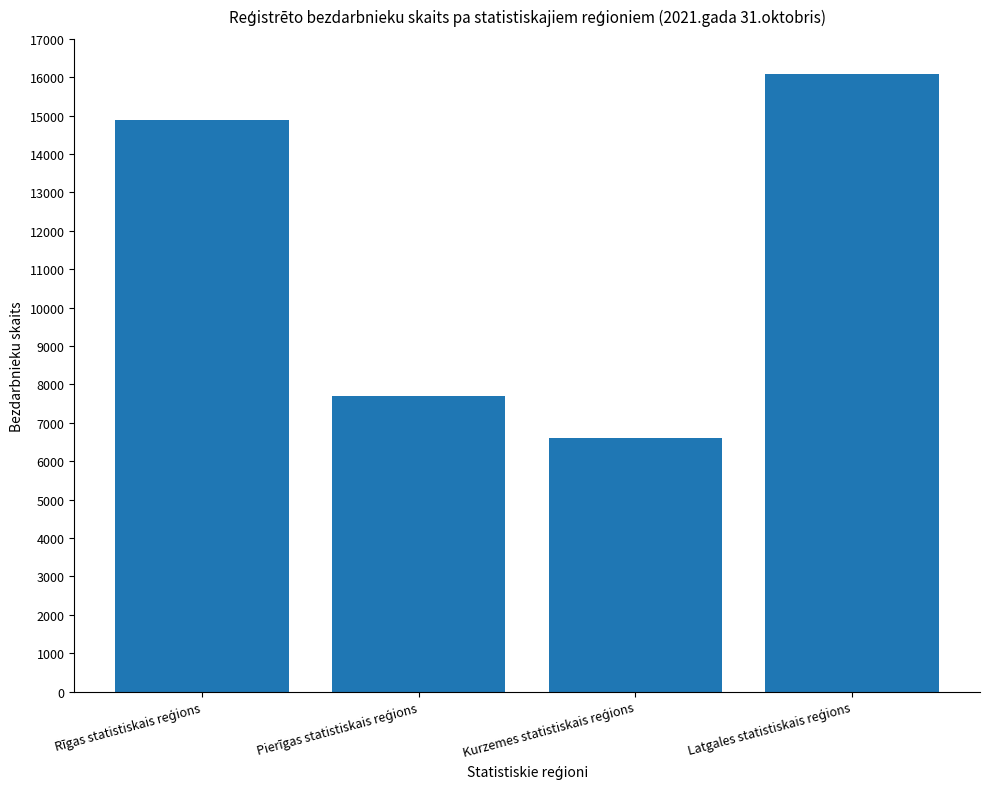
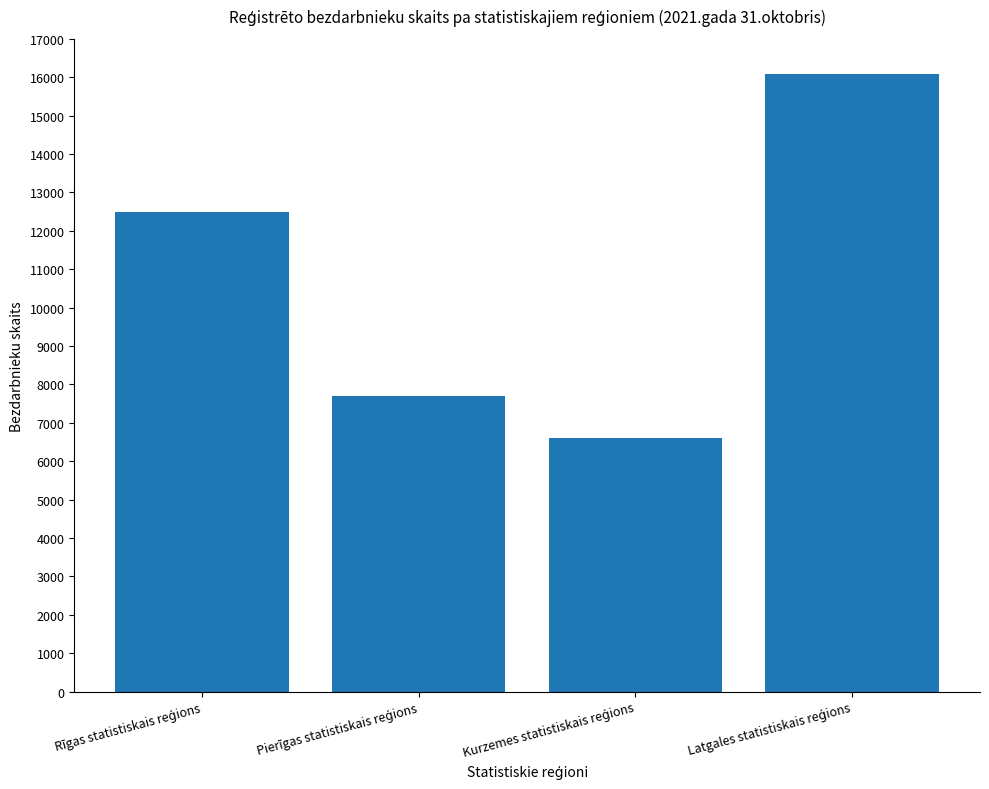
  {
-   "Rīgas statistiskais reģions": 14900,
+   "Rīgas statistiskais reģions": 12500,
    "Pierīgas statistiskais reģions": 7700,
    "Kurzemes statistiskais reģions": 6600,
    "Latgales statistiskais reģions": 16100
  }
